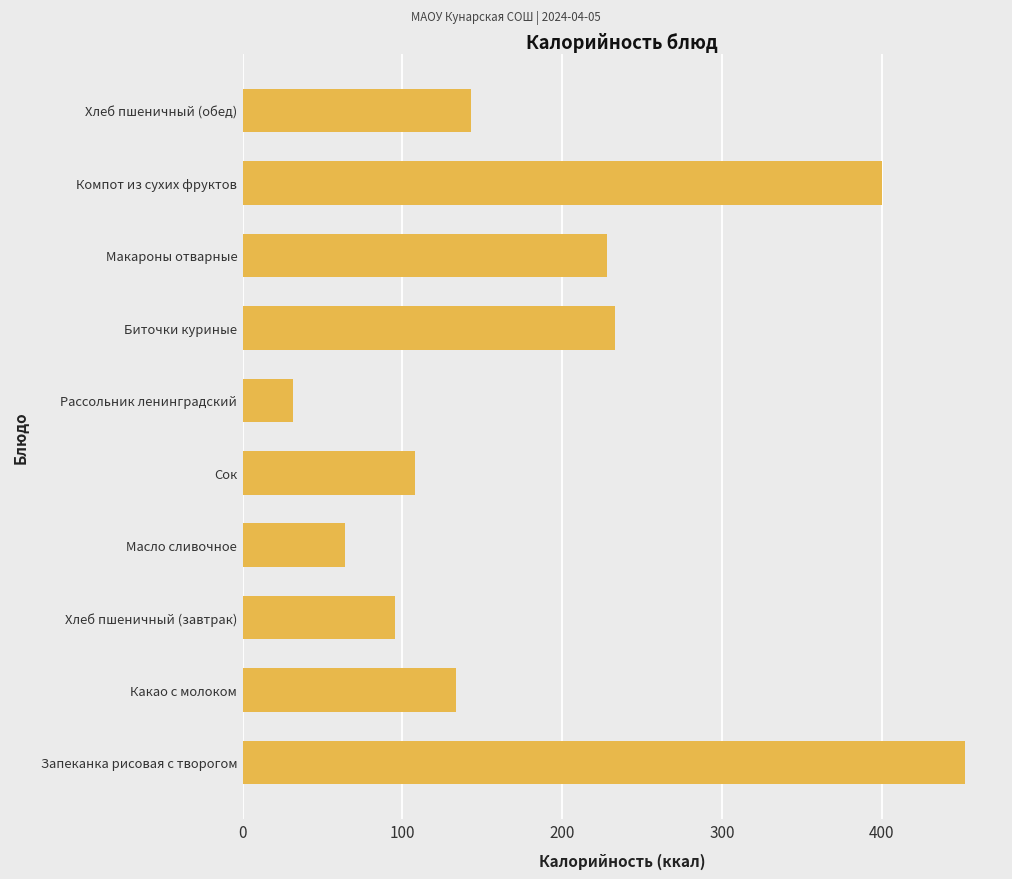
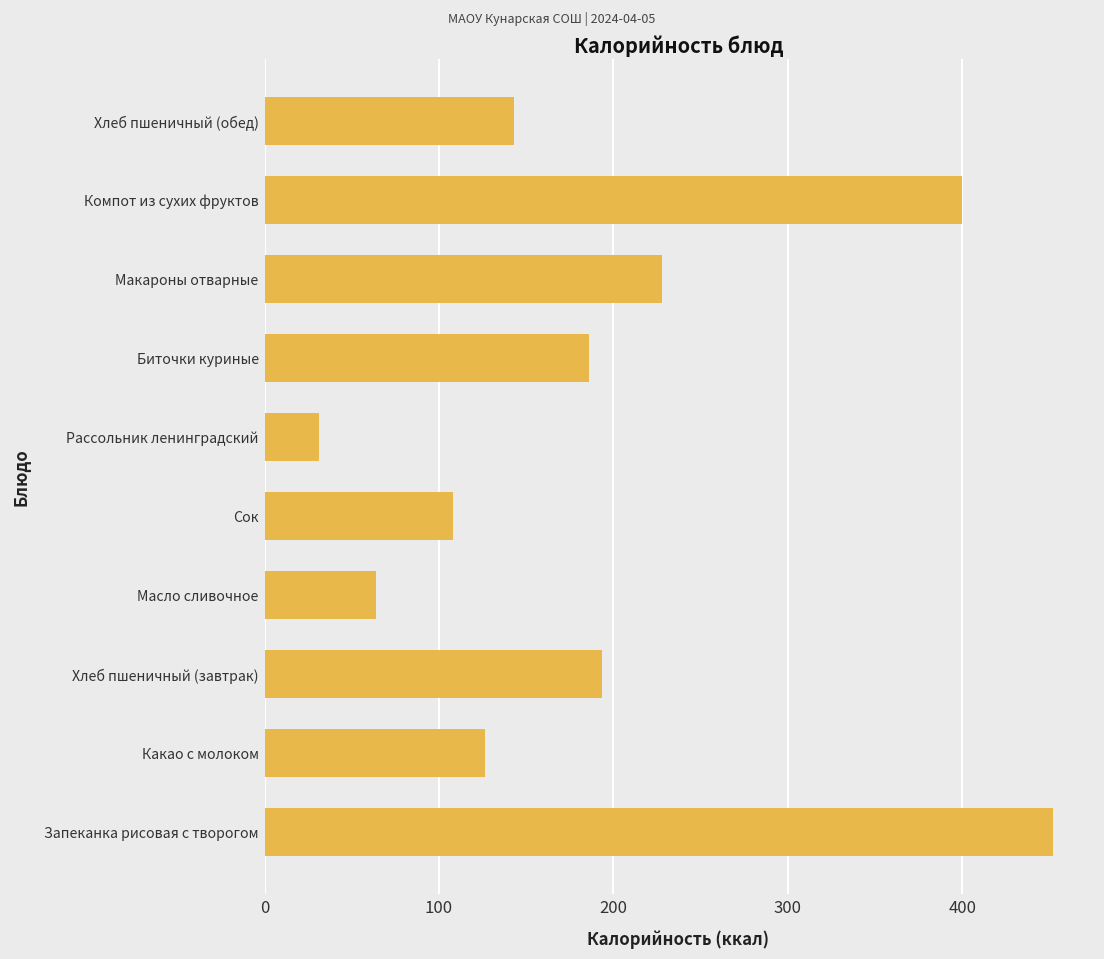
  {
    "Хлеб пшеничный (обед)": 143,
    "Компот из сухих фруктов": 400,
    "Макароны отварные": 228,
-   "Биточки куриные": 233,
+   "Биточки куриные": 186,
    "Рассольник ленинградский": 31,
    "Сок": 108,
    "Масло сливочное": 64,
-   "Хлеб пшеничный (завтрак)": 95,
-   "Какао с молоком": 134,
+   "Хлеб пшеничный (завтрак)": 193,
+   "Какао с молоком": 126,
    "Запеканка рисовая с творогом": 452
  }
